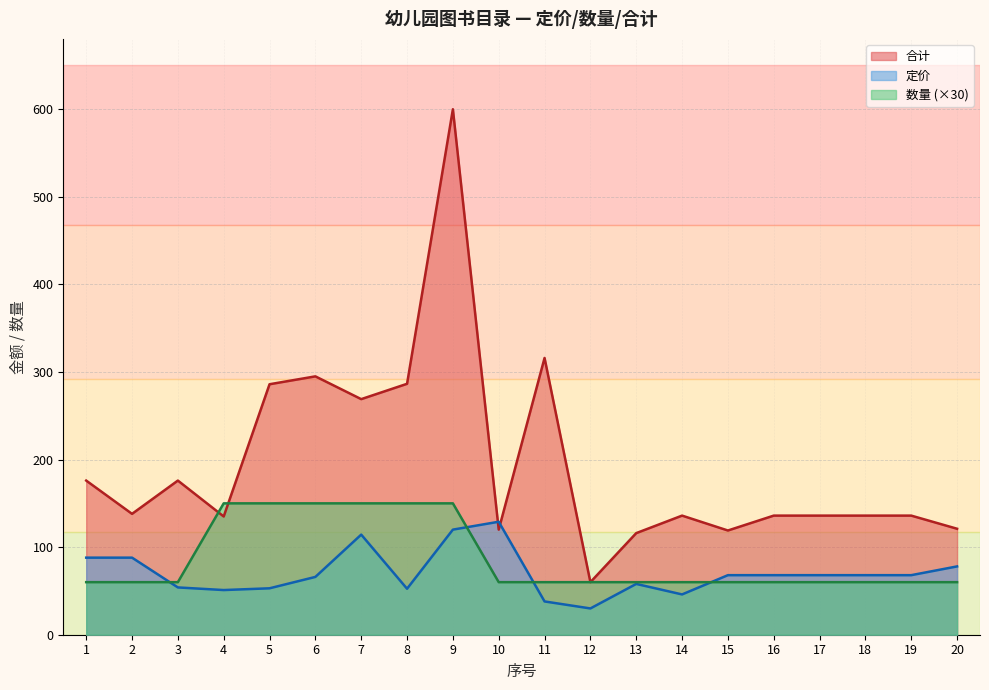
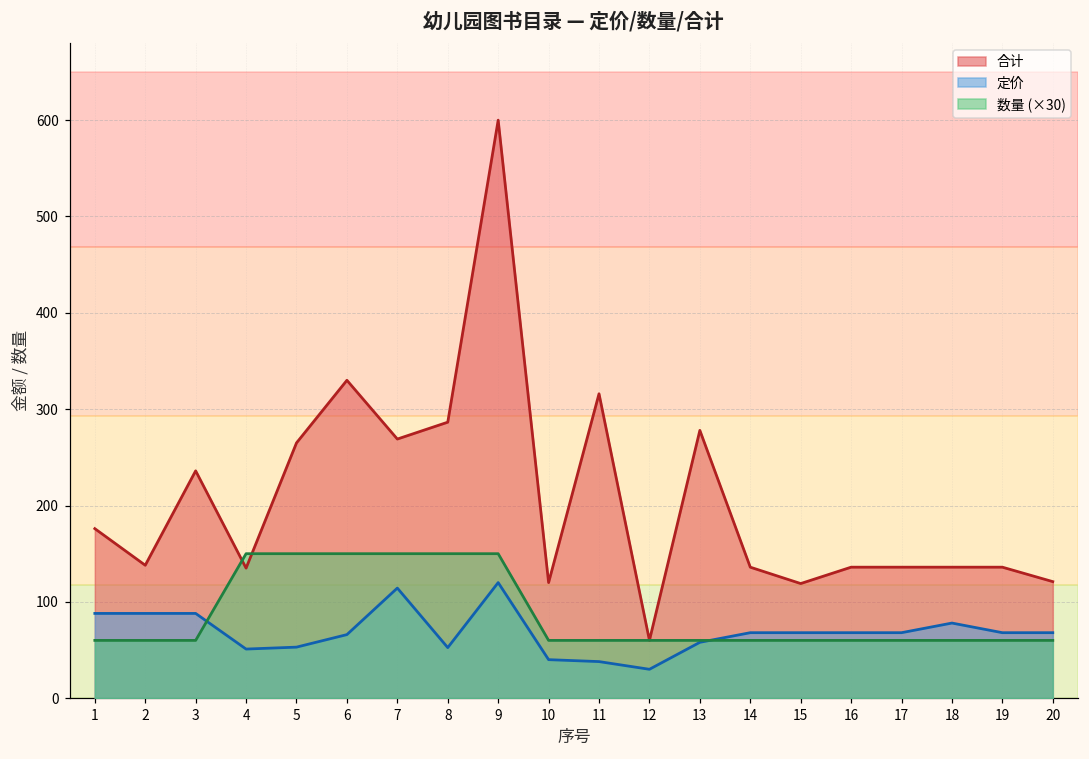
  {
    "合计": {
      "1": 180,
      "2": 140,
-     "3": 180,
+     "3": 240,
      "4": 140,
-     "5": 290,
-     "6": 300,
+     "5": 270,
+     "6": 330,
      "7": 270,
      "8": 290,
      "9": 600,
      "10": 120,
      "11": 320,
-     "13": 120,
+     "13": 280,
      "14": 140,
      "15": 120,
      "16": 140,
      "17": 140,
      "18": 140,
      "19": 140,
      "20": 120
    },
    "定价": {
      "1": 90,
      "2": 90,
-     "3": 50,
+     "3": 90,
      "4": 50,
      "5": 50,
      "6": 70,
      "7": 110,
      "8": 50,
      "9": 120,
-     "10": 130,
+     "10": 40,
      "11": 40,
      "12": 30,
-     "14": 50,
+     "14": 70,
      "15": 70,
      "16": 70,
      "17": 70,
-     "18": 70,
+     "18": 80,
      "19": 70,
-     "20": 80
+     "20": 70
    },
    "数量 (×30)": {
      "1": 60,
      "2": 60,
      "3": 60,
      "4": 150,
      "5": 150,
      "6": 150,
      "7": 150,
      "8": 150,
      "9": 150,
      "10": 60,
      "11": 60,
      "14": 60,
      "15": 60,
      "16": 60,
      "17": 60,
      "18": 60,
      "19": 60,
      "20": 60
    }
  }
